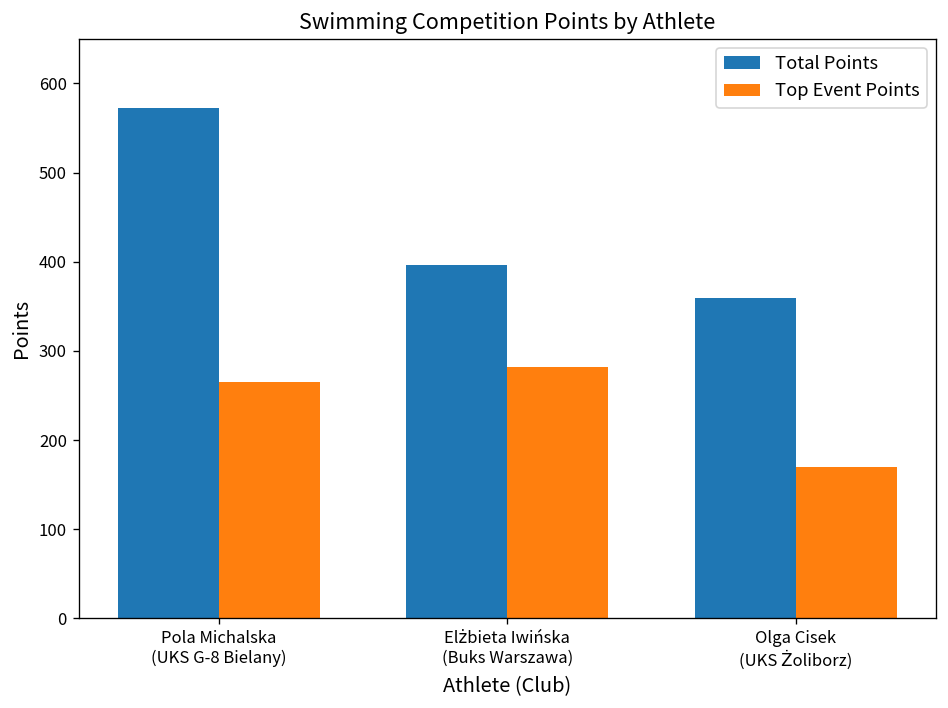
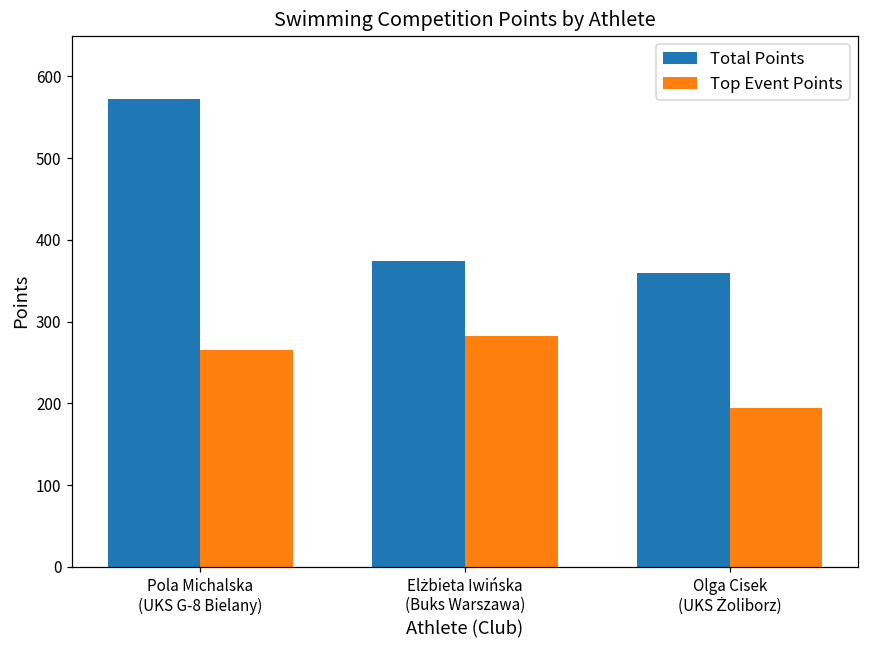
  {
    "Total Points": {
      "Pola Michalska (UKS G-8 Bielany)": 570,
-     "Elżbieta Iwińska (Buks Warszawa)": 400,
+     "Elżbieta Iwińska (Buks Warszawa)": 370,
      "Olga Cisek (UKS Żoliborz)": 360
    },
    "Top Event Points": {
      "Pola Michalska (UKS G-8 Bielany)": 270,
      "Elżbieta Iwińska (Buks Warszawa)": 280,
-     "Olga Cisek (UKS Żoliborz)": 170
+     "Olga Cisek (UKS Żoliborz)": 200
    }
  }
